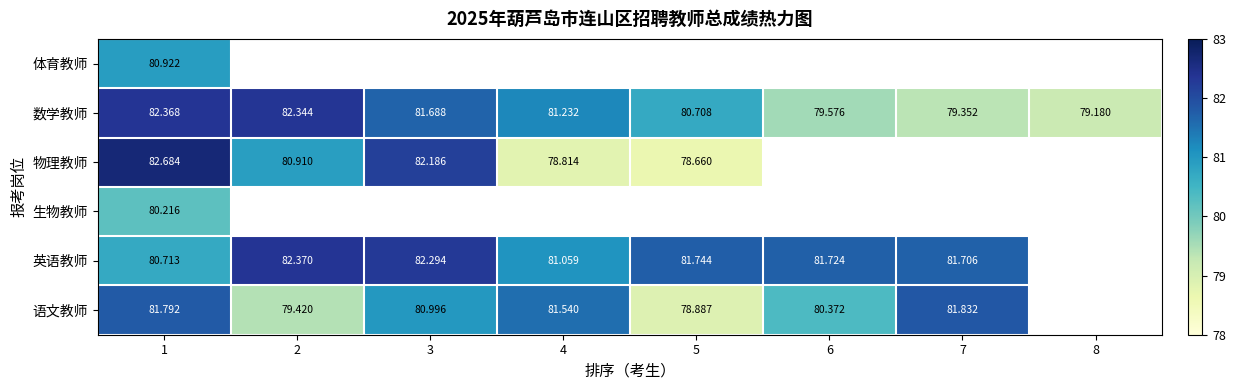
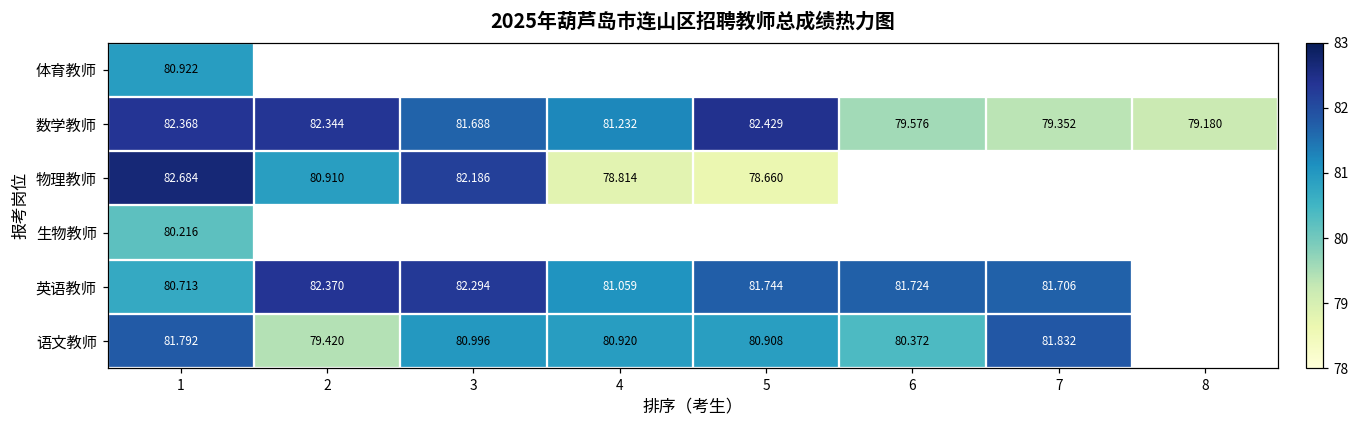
  {
    "体育教师": {
      "1": 80.922
    },
    "数学教师": {
      "1": 82.368,
      "2": 82.344,
      "3": 81.688,
      "4": 81.232,
-     "5": 80.708,
+     "5": 82.429,
      "6": 79.576,
      "7": 79.352,
      "8": 79.180
    },
    "物理教师": {
      "1": 82.684,
      "2": 80.910,
      "3": 82.186,
      "4": 78.814,
      "5": 78.660
    },
    "生物教师": {
      "1": 80.216
    },
    "英语教师": {
      "1": 80.713,
      "2": 82.370,
      "3": 82.294,
      "4": 81.059,
      "5": 81.744,
      "6": 81.724,
      "7": 81.706
    },
    "语文教师": {
      "1": 81.792,
      "2": 79.420,
      "3": 80.996,
-     "4": 81.540,
-     "5": 78.887,
+     "4": 80.920,
+     "5": 80.908,
      "6": 80.372,
      "7": 81.832
    }
  }
